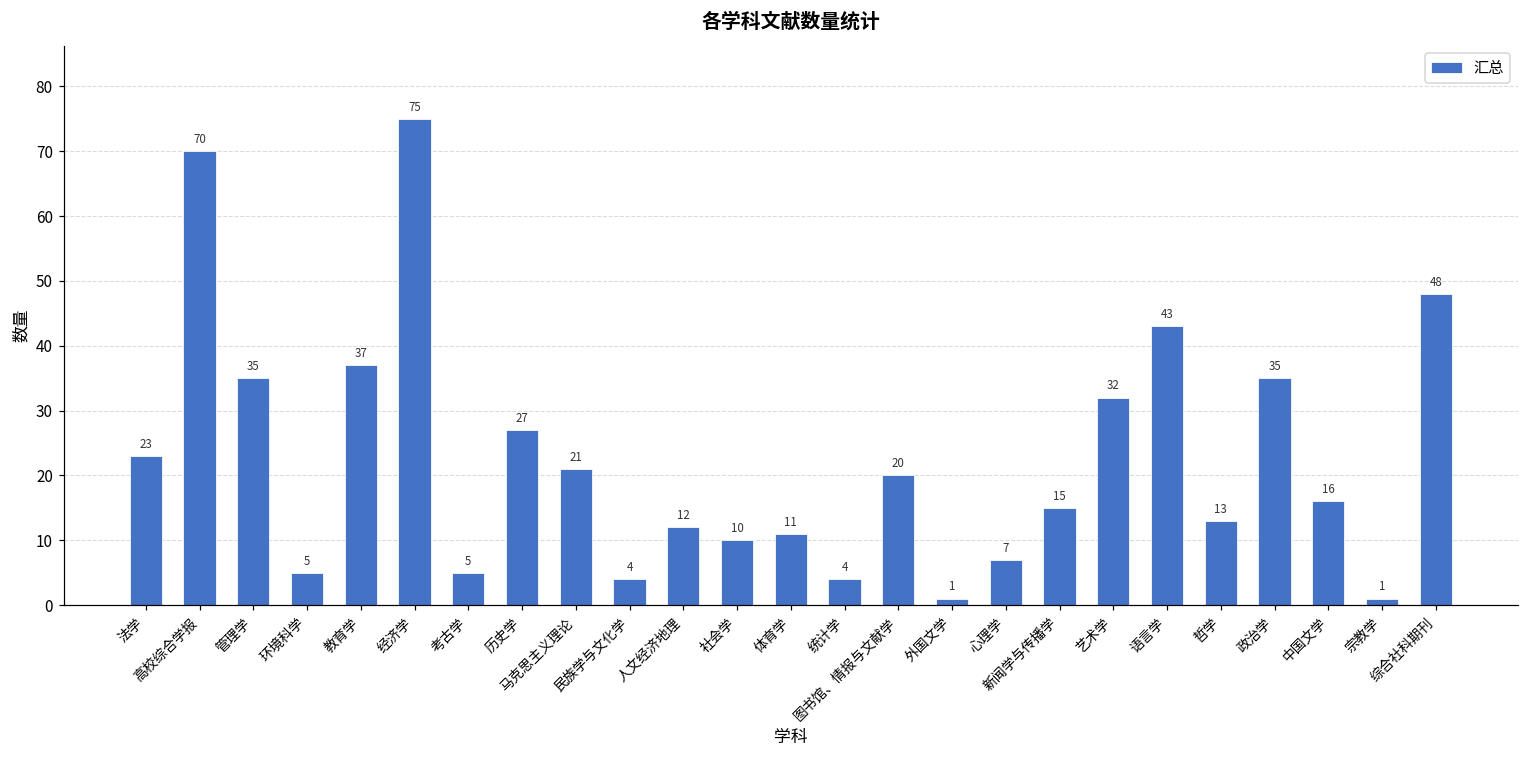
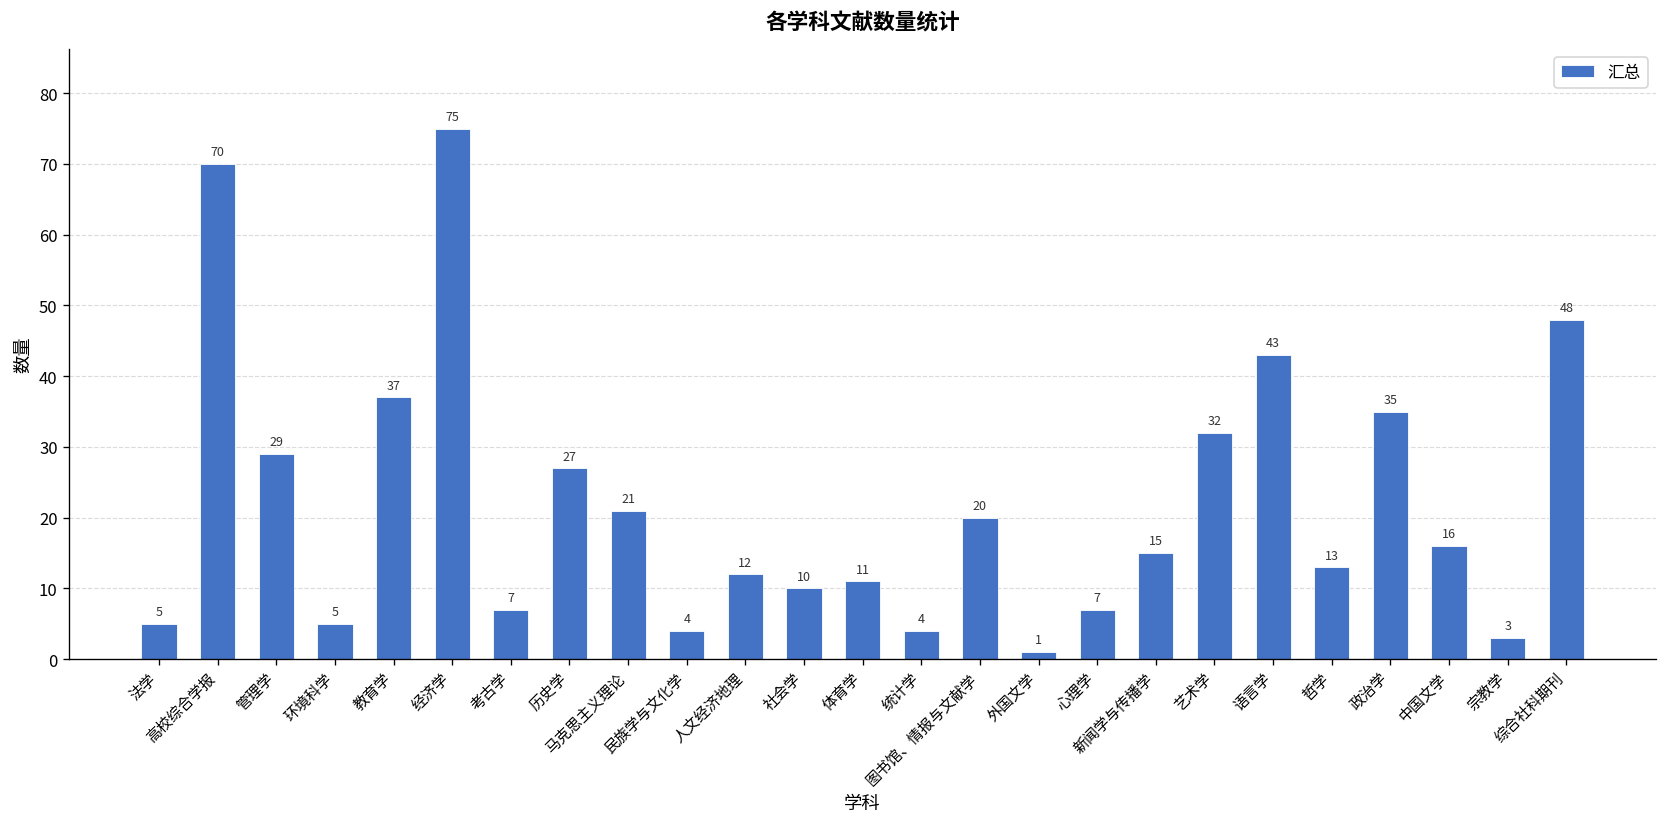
  {
-   "法学": 23,
+   "法学": 5,
    "高校综合学报": 70,
-   "管理学": 35,
+   "管理学": 29,
    "环境科学": 5,
    "教育学": 37,
    "经济学": 75,
-   "考古学": 5,
+   "考古学": 7,
    "历史学": 27,
    "马克思主义理论": 21,
    "民族学与文化学": 4,
    "人文经济地理": 12,
    "社会学": 10,
    "体育学": 11,
    "统计学": 4,
    "图书馆、情报与文献学": 20,
    "外国文学": 1,
    "心理学": 7,
    "新闻学与传播学": 15,
    "艺术学": 32,
    "语言学": 43,
    "哲学": 13,
    "政治学": 35,
    "中国文学": 16,
-   "宗教学": 1,
+   "宗教学": 3,
    "综合社科期刊": 48
  }
